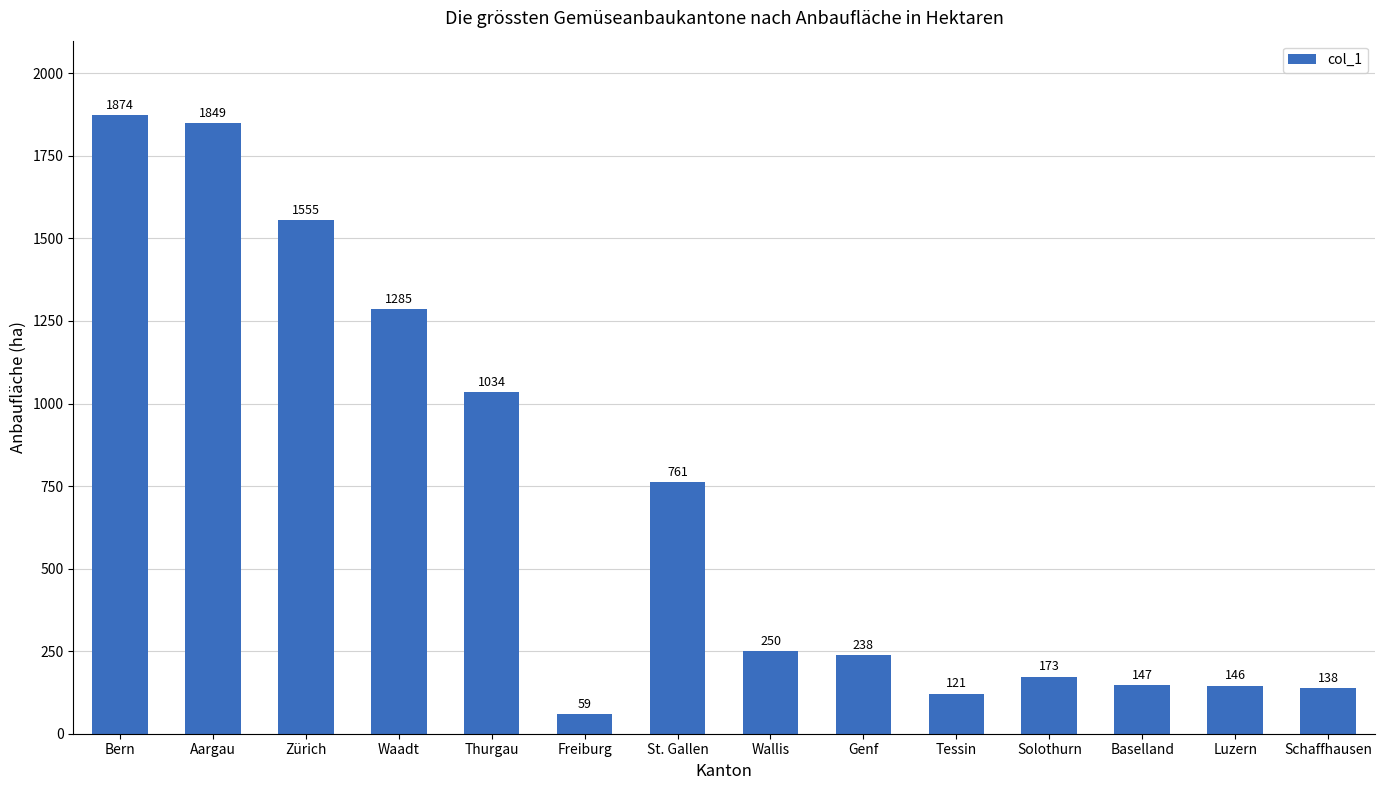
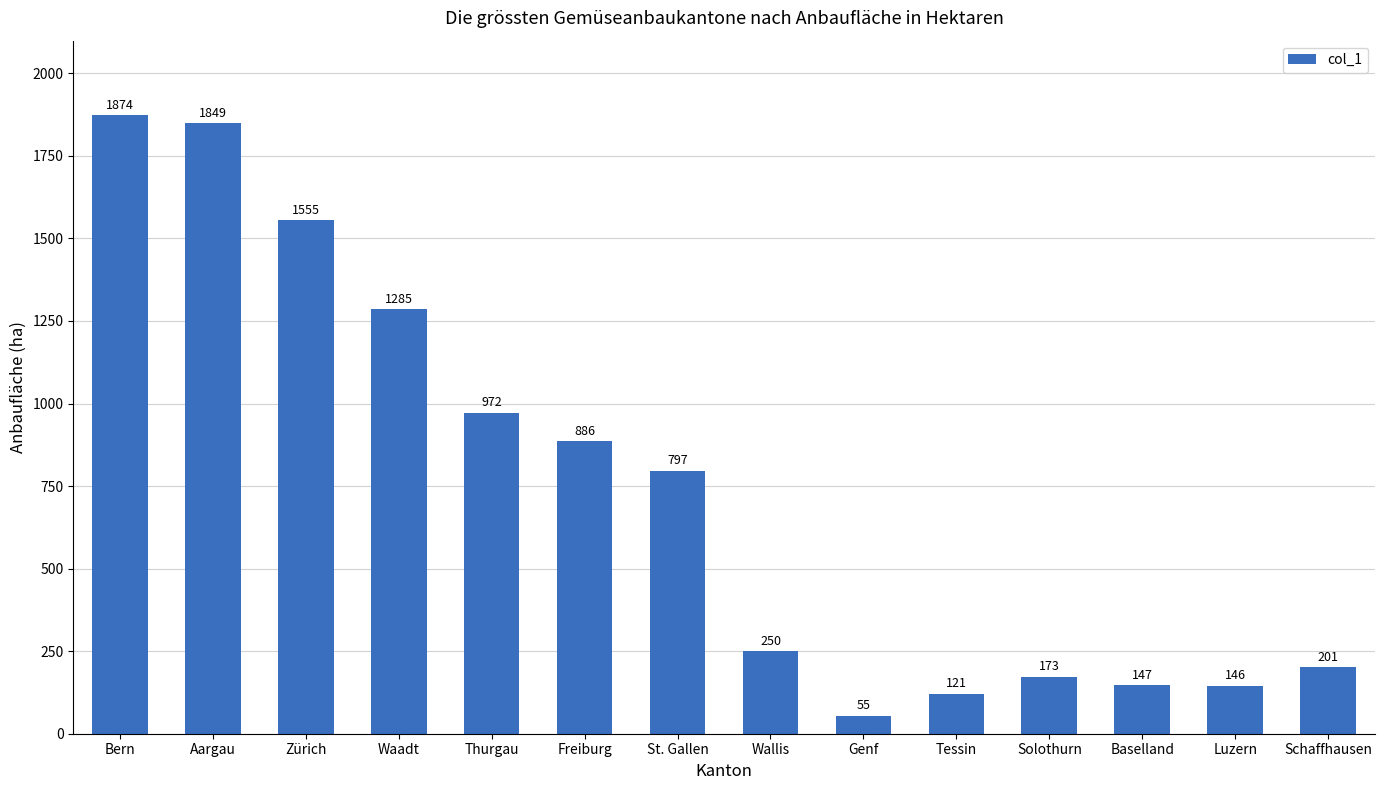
  {
    "Bern": 1874,
    "Aargau": 1849,
    "Zürich": 1555,
    "Waadt": 1285,
-   "Thurgau": 1034,
-   "Freiburg": 59,
-   "St. Gallen": 761,
+   "Thurgau": 972,
+   "Freiburg": 886,
+   "St. Gallen": 797,
    "Wallis": 250,
-   "Genf": 238,
+   "Genf": 55,
    "Tessin": 121,
    "Solothurn": 173,
    "Baselland": 147,
    "Luzern": 146,
-   "Schaffhausen": 138
+   "Schaffhausen": 201
  }
